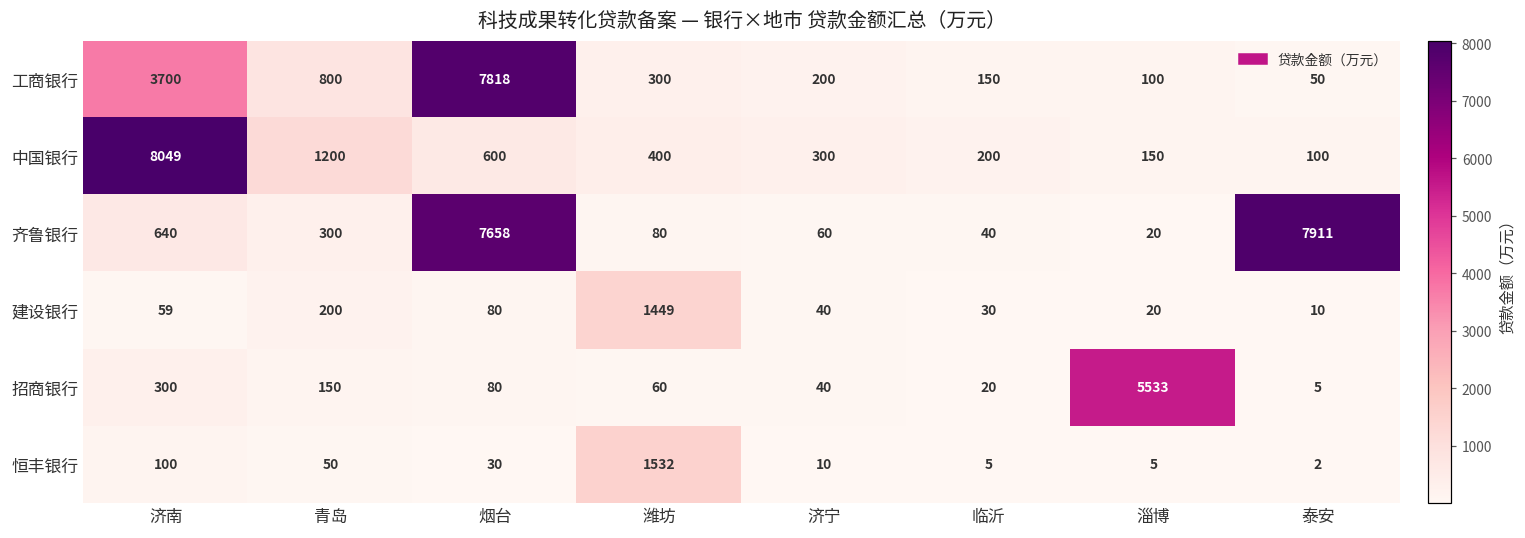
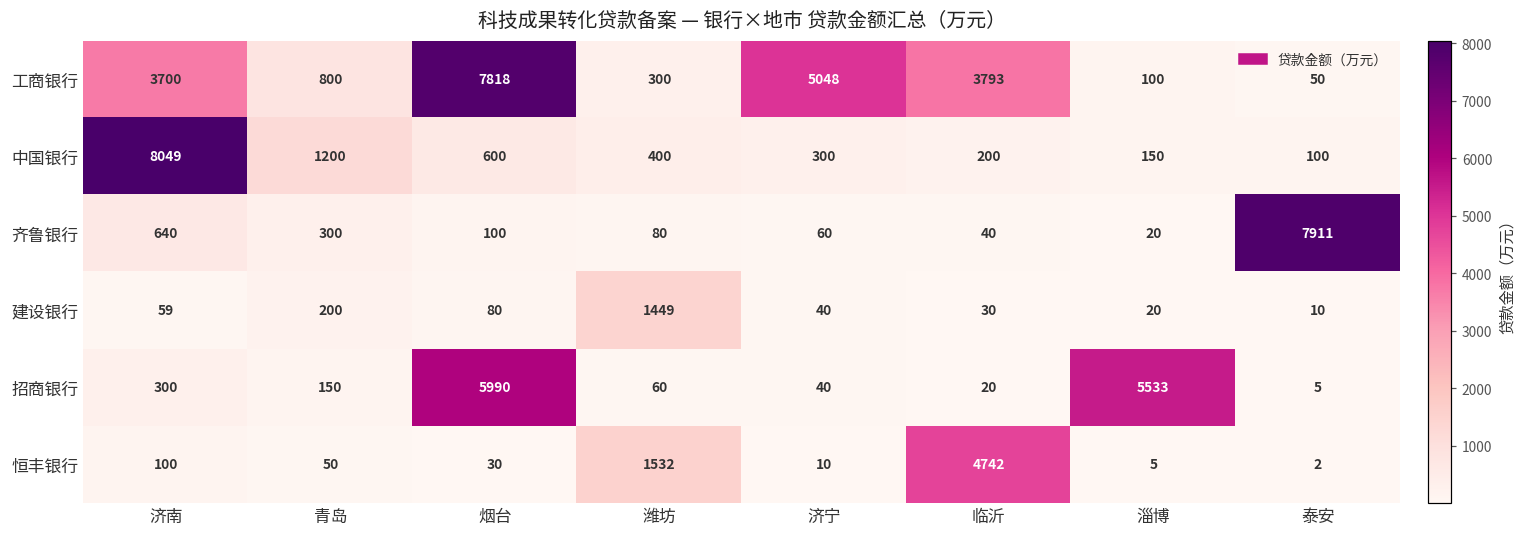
  {
    "工商银行": {
      "济南": 3700,
      "青岛": 800,
      "烟台": 7818,
      "潍坊": 300,
-     "济宁": 200,
-     "临沂": 150,
+     "济宁": 5048,
+     "临沂": 3793,
      "淄博": 100,
      "泰安": 50
    },
    "中国银行": {
      "济南": 8049,
      "青岛": 1200,
      "烟台": 600,
      "潍坊": 400,
      "济宁": 300,
      "临沂": 200,
      "淄博": 150,
      "泰安": 100
    },
    "齐鲁银行": {
      "济南": 640,
      "青岛": 300,
-     "烟台": 7658,
+     "烟台": 100,
      "潍坊": 80,
      "济宁": 60,
      "临沂": 40,
      "淄博": 20,
      "泰安": 7911
    },
    "建设银行": {
      "济南": 59,
      "青岛": 200,
      "烟台": 80,
      "潍坊": 1449,
      "济宁": 40,
      "临沂": 30,
      "淄博": 20,
      "泰安": 10
    },
    "招商银行": {
      "济南": 300,
      "青岛": 150,
-     "烟台": 80,
+     "烟台": 5990,
      "潍坊": 60,
      "济宁": 40,
      "临沂": 20,
      "淄博": 5533,
      "泰安": 5
    },
    "恒丰银行": {
      "济南": 100,
      "青岛": 50,
      "烟台": 30,
      "潍坊": 1532,
      "济宁": 10,
-     "临沂": 5,
+     "临沂": 4742,
      "淄博": 5,
      "泰安": 2
    }
  }
